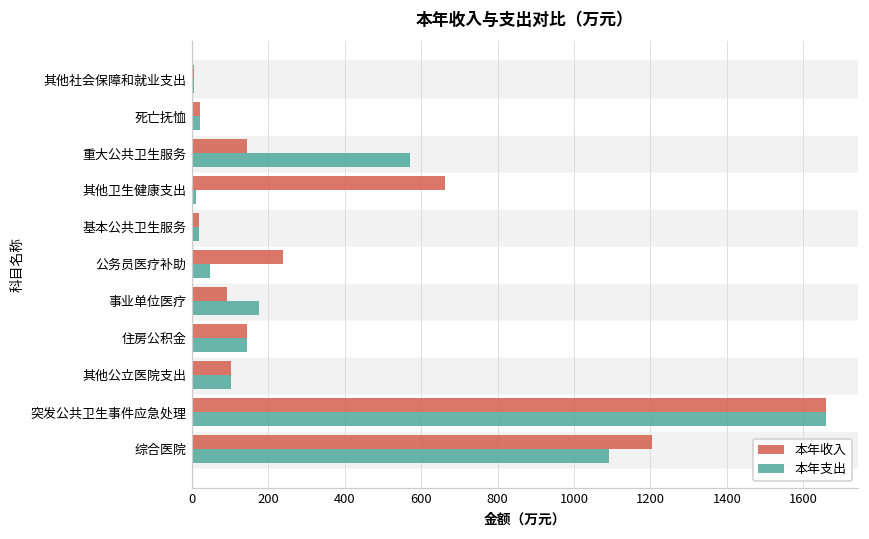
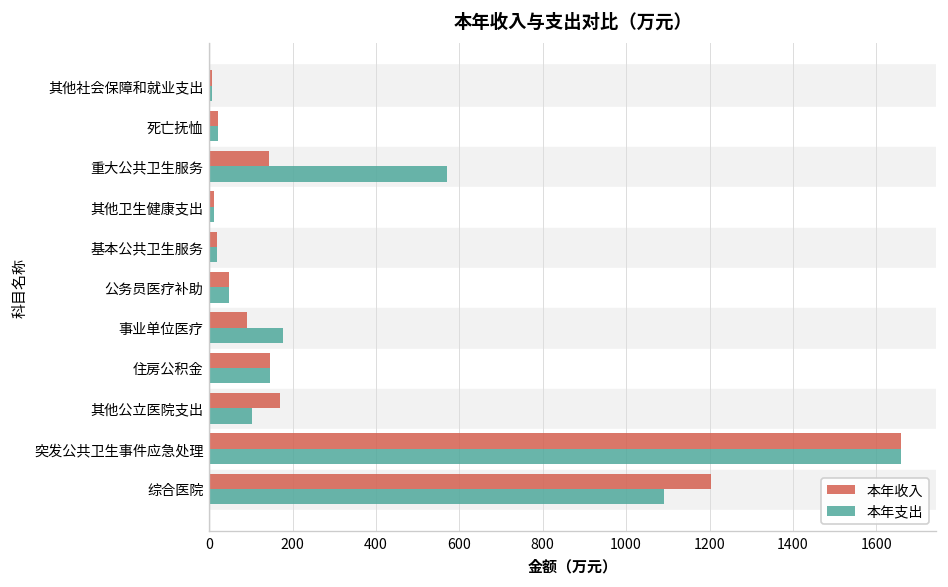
  {
    "本年收入": {
      "死亡抚恤": 20,
      "重大公共卫生服务": 140,
-     "其他卫生健康支出": 660,
+     "其他卫生健康支出": 10,
      "基本公共卫生服务": 20,
-     "公务员医疗补助": 240,
+     "公务员医疗补助": 50,
      "事业单位医疗": 90,
      "住房公积金": 140,
-     "其他公立医院支出": 100,
+     "其他公立医院支出": 170,
      "突发公共卫生事件应急处理": 1660,
      "综合医院": 1200
    },
    "本年支出": {
      "死亡抚恤": 20,
      "重大公共卫生服务": 570,
      "其他卫生健康支出": 10,
      "基本公共卫生服务": 20,
      "公务员医疗补助": 50,
      "事业单位医疗": 180,
      "住房公积金": 140,
      "其他公立医院支出": 100,
      "突发公共卫生事件应急处理": 1660,
      "综合医院": 1090
    }
  }
